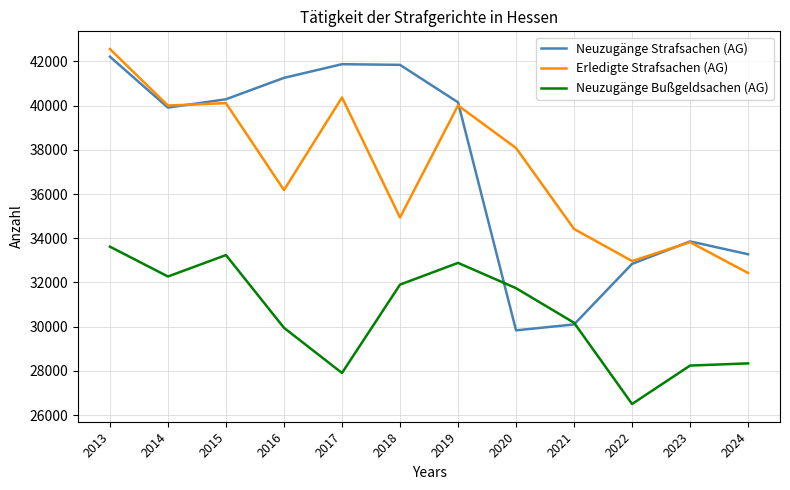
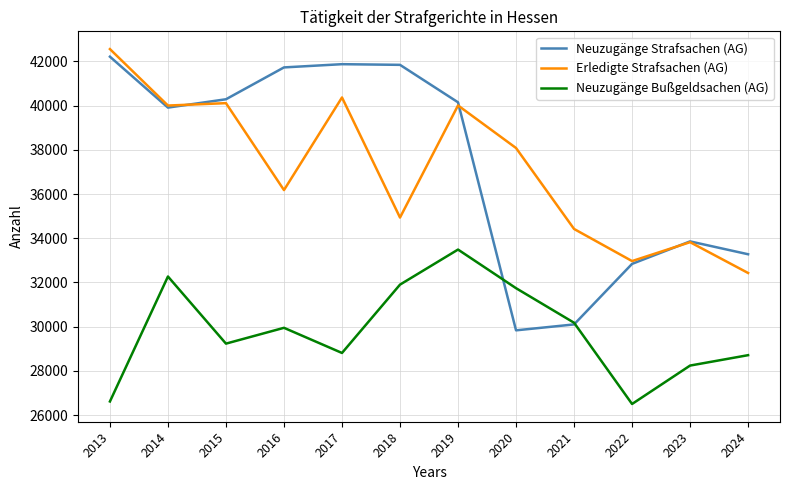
  {
    "Neuzugänge Strafsachen (AG)": {
      "2013": 42200,
      "2015": 40300,
-     "2016": 41300,
+     "2016": 41700,
      "2017": 41900,
      "2018": 41800,
      "2019": 40100,
      "2020": 29800,
      "2022": 32800,
      "2024": 33300
    },
    "Erledigte Strafsachen (AG)": {
      "2013": 42600,
      "2015": 40100,
      "2016": 36200,
      "2017": 40400,
      "2018": 34900,
      "2019": 40000,
      "2020": 38100,
      "2021": 34400,
      "2022": 33000,
      "2024": 32400
    },
    "Neuzugänge Bußgeldsachen (AG)": {
-     "2013": 33600,
+     "2013": 26600,
      "2014": 32300,
-     "2015": 33200,
+     "2015": 29200,
      "2016": 30000,
-     "2017": 27900,
+     "2017": 28800,
      "2018": 31900,
-     "2019": 32900,
+     "2019": 33500,
      "2020": 31700,
      "2022": 26500,
      "2023": 28200,
-     "2024": 28300
+     "2024": 28700
    }
  }
